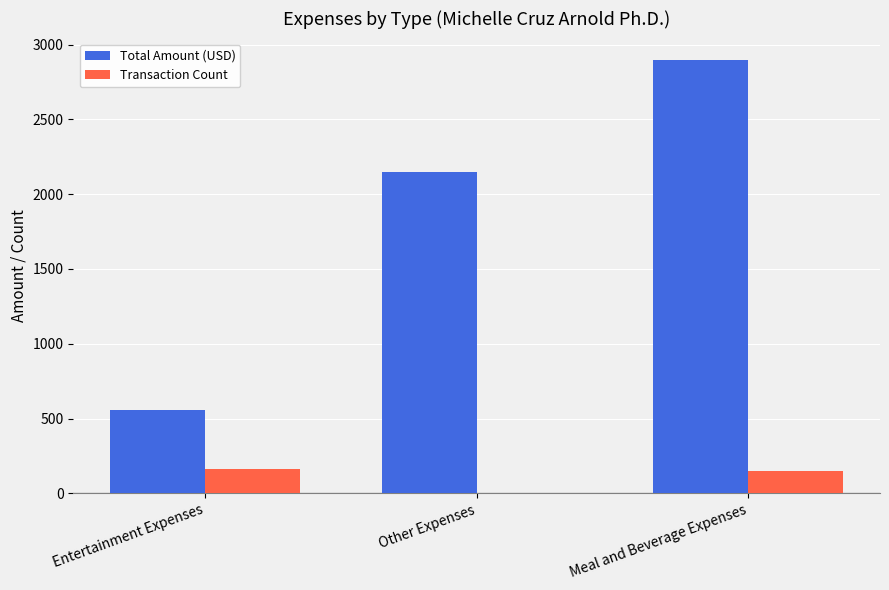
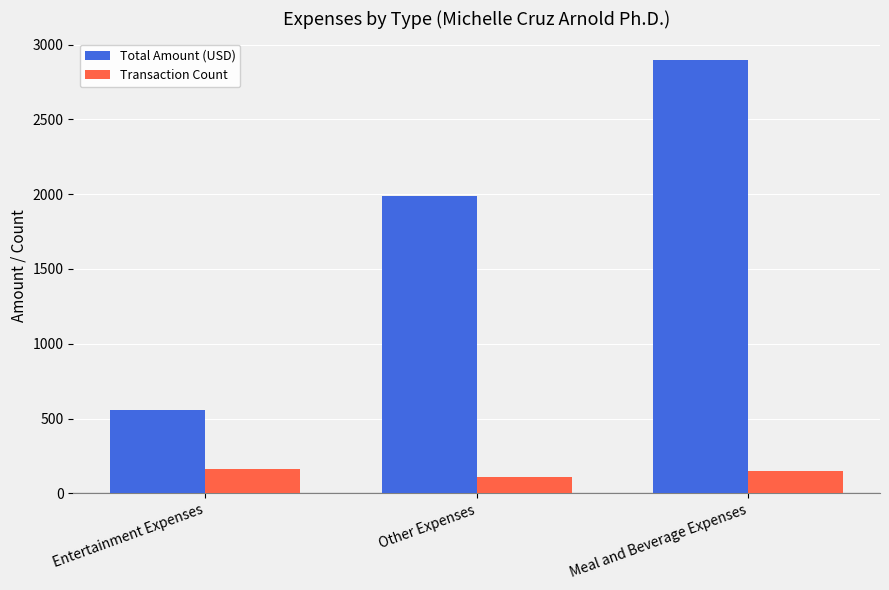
  {
    "Total Amount (USD)": {
      "Entertainment Expenses": 550,
-     "Other Expenses": 2150,
+     "Other Expenses": 1990,
      "Meal and Beverage Expenses": 2900
    },
    "Transaction Count": {
      "Entertainment Expenses": 170,
-     "Other Expenses": 0,
+     "Other Expenses": 110,
      "Meal and Beverage Expenses": 150
    }
  }
